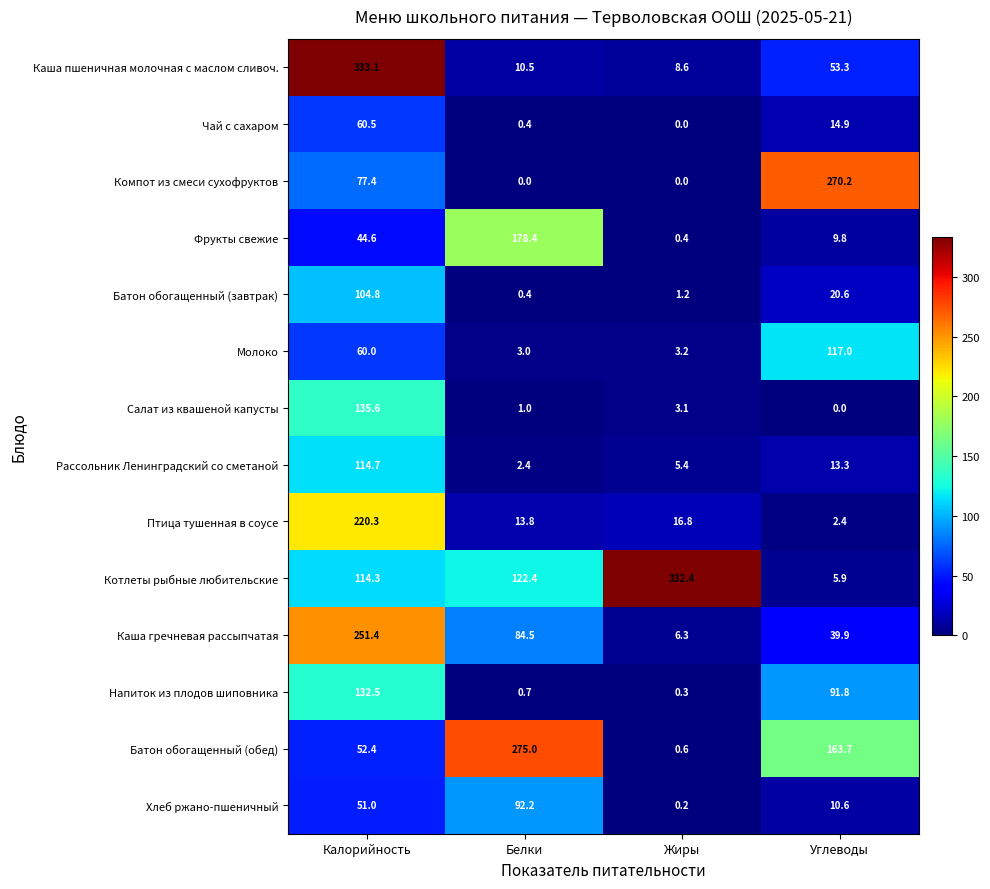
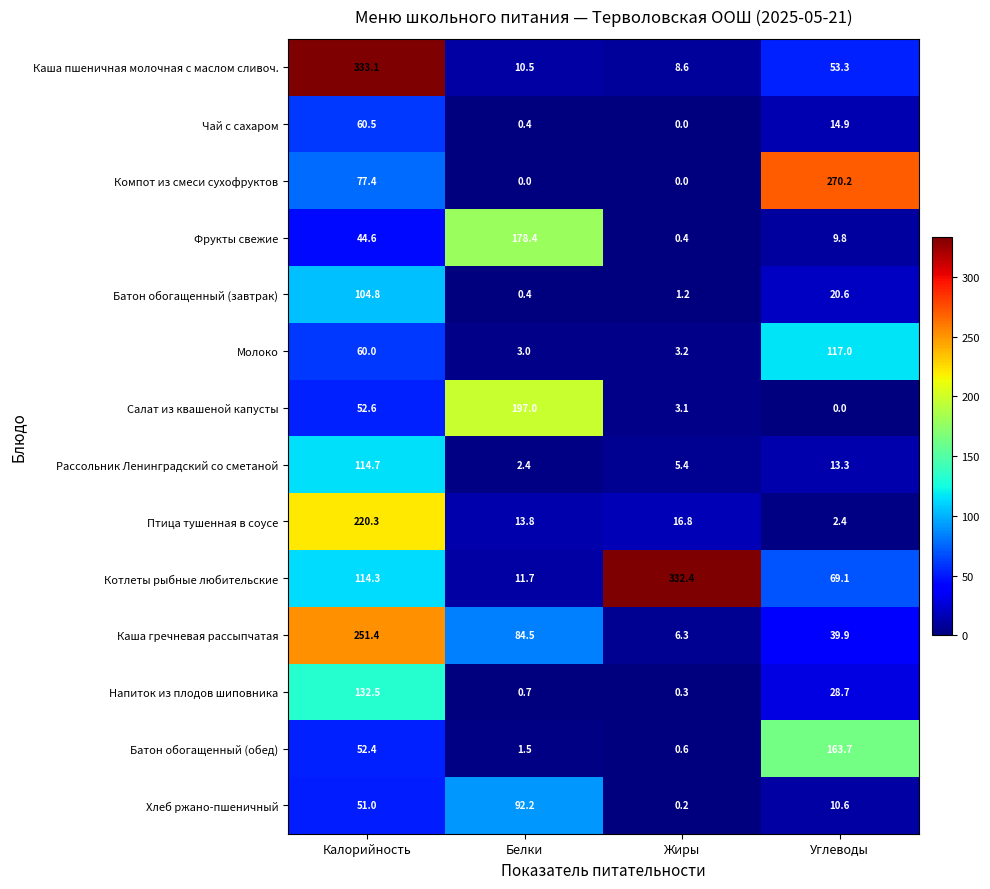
  {
    "Каша пшеничная молочная с маслом сливоч.": {
      "Калорийность": 333.1,
      "Белки": 10.5,
      "Жиры": 8.6,
      "Углеводы": 53.3
    },
    "Чай с сахаром": {
      "Калорийность": 60.5,
      "Белки": 0.4,
      "Жиры": 0.0,
      "Углеводы": 14.9
    },
    "Компот из смеси сухофруктов": {
      "Калорийность": 77.4,
      "Белки": 0.0,
      "Жиры": 0.0,
      "Углеводы": 270.2
    },
    "Фрукты свежие": {
      "Калорийность": 44.6,
      "Белки": 178.4,
      "Жиры": 0.4,
      "Углеводы": 9.8
    },
    "Батон обогащенный (завтрак)": {
      "Калорийность": 104.8,
      "Белки": 0.4,
      "Жиры": 1.2,
      "Углеводы": 20.6
    },
    "Молоко": {
      "Калорийность": 60.0,
      "Белки": 3.0,
      "Жиры": 3.2,
      "Углеводы": 117.0
    },
    "Салат из квашеной капусты": {
-     "Калорийность": 135.6,
-     "Белки": 1.0,
+     "Калорийность": 52.6,
+     "Белки": 197.0,
      "Жиры": 3.1,
      "Углеводы": 0.0
    },
    "Рассольник Ленинградский со сметаной": {
      "Калорийность": 114.7,
      "Белки": 2.4,
      "Жиры": 5.4,
      "Углеводы": 13.3
    },
    "Птица тушенная в соусе": {
      "Калорийность": 220.3,
      "Белки": 13.8,
      "Жиры": 16.8,
      "Углеводы": 2.4
    },
    "Котлеты рыбные любительские": {
      "Калорийность": 114.3,
-     "Белки": 122.4,
+     "Белки": 11.7,
      "Жиры": 332.4,
-     "Углеводы": 5.9
+     "Углеводы": 69.1
    },
    "Каша гречневая рассыпчатая": {
      "Калорийность": 251.4,
      "Белки": 84.5,
      "Жиры": 6.3,
      "Углеводы": 39.9
    },
    "Напиток из плодов шиповника": {
      "Калорийность": 132.5,
      "Белки": 0.7,
      "Жиры": 0.3,
-     "Углеводы": 91.8
+     "Углеводы": 28.7
    },
    "Батон обогащенный (обед)": {
      "Калорийность": 52.4,
-     "Белки": 275.0,
+     "Белки": 1.5,
      "Жиры": 0.6,
      "Углеводы": 163.7
    },
    "Хлеб ржано-пшеничный": {
      "Калорийность": 51.0,
      "Белки": 92.2,
      "Жиры": 0.2,
      "Углеводы": 10.6
    }
  }
